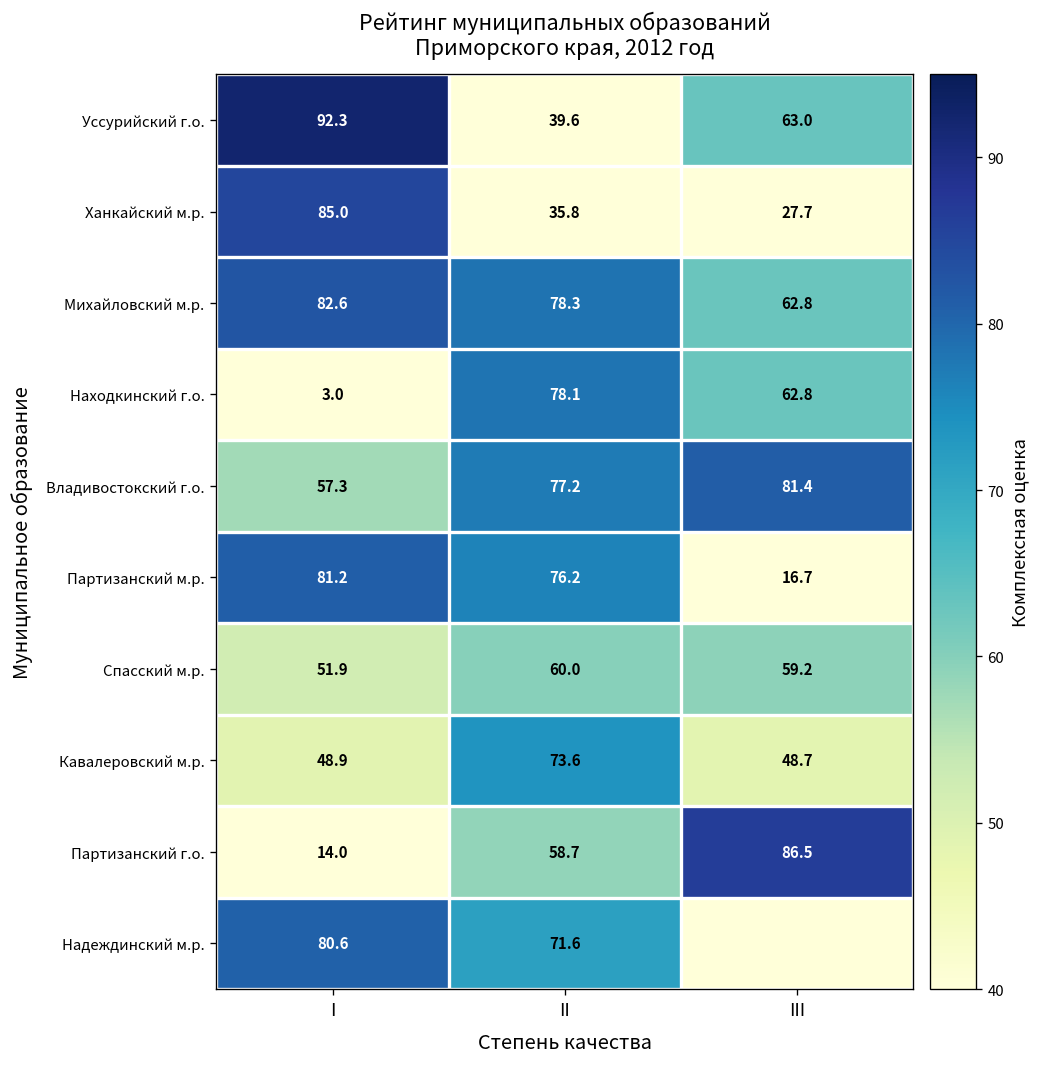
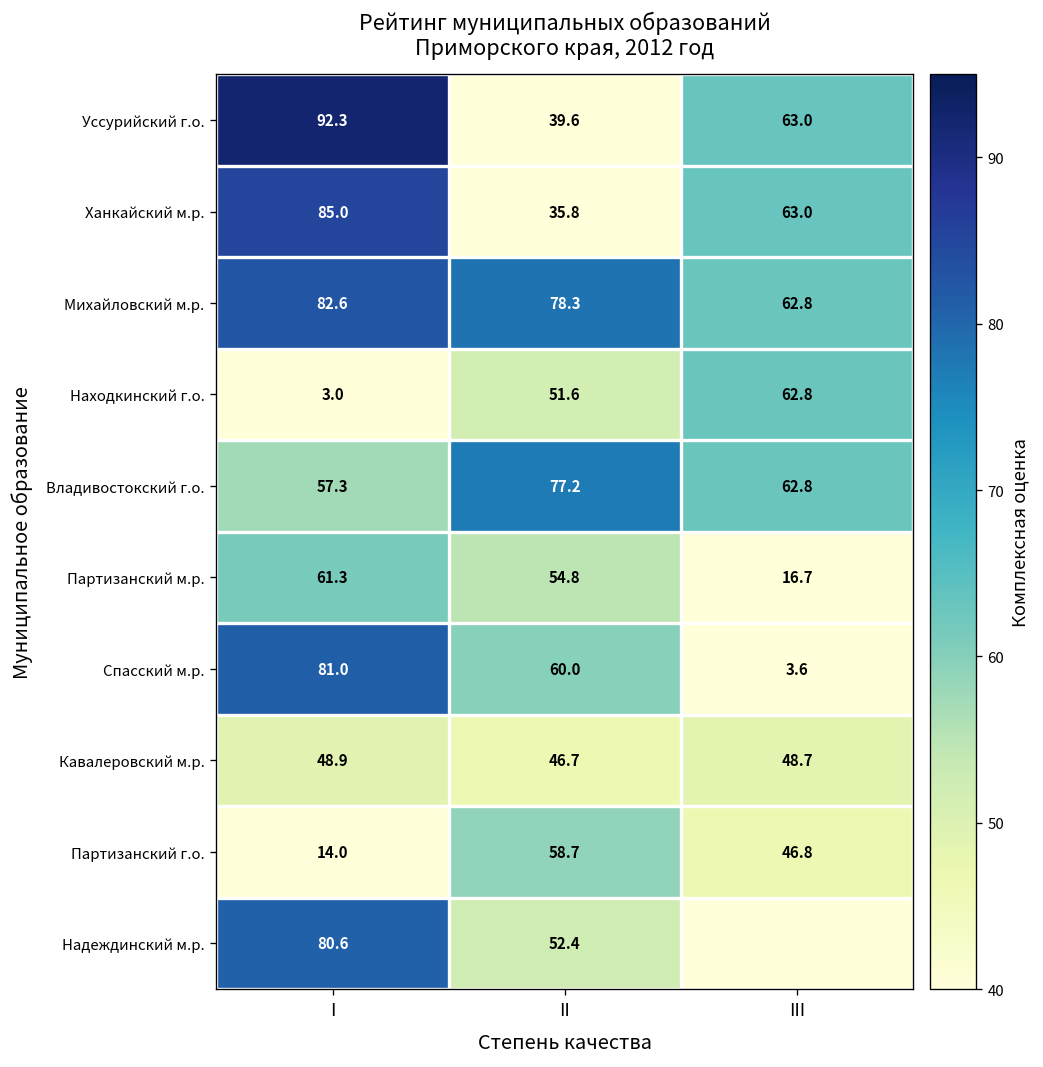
  {
    "Уссурийский г.о.": {
      "I": 92.3,
      "II": 39.6,
      "III": 63.0
    },
    "Ханкайский м.р.": {
      "I": 85.0,
      "II": 35.8,
-     "III": 27.7
+     "III": 63.0
    },
    "Михайловский м.р.": {
      "I": 82.6,
      "II": 78.3,
      "III": 62.8
    },
    "Находкинский г.о.": {
      "I": 3.0,
-     "II": 78.1,
+     "II": 51.6,
      "III": 62.8
    },
    "Владивостокский г.о.": {
      "I": 57.3,
      "II": 77.2,
-     "III": 81.4
+     "III": 62.8
    },
    "Партизанский м.р.": {
-     "I": 81.2,
-     "II": 76.2,
+     "I": 61.3,
+     "II": 54.8,
      "III": 16.7
    },
    "Спасский м.р.": {
-     "I": 51.9,
+     "I": 81.0,
      "II": 60.0,
-     "III": 59.2
+     "III": 3.6
    },
    "Кавалеровский м.р.": {
      "I": 48.9,
-     "II": 73.6,
+     "II": 46.7,
      "III": 48.7
    },
    "Партизанский г.о.": {
      "I": 14.0,
      "II": 58.7,
-     "III": 86.5
+     "III": 46.8
    },
    "Надеждинский м.р.": {
      "I": 80.6,
-     "II": 71.6
+     "II": 52.4
    }
  }
